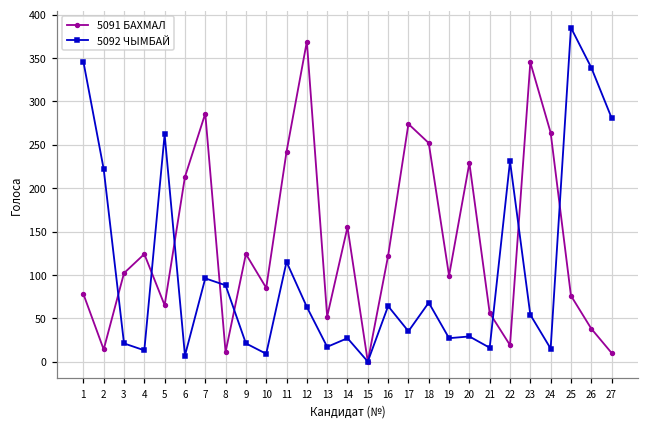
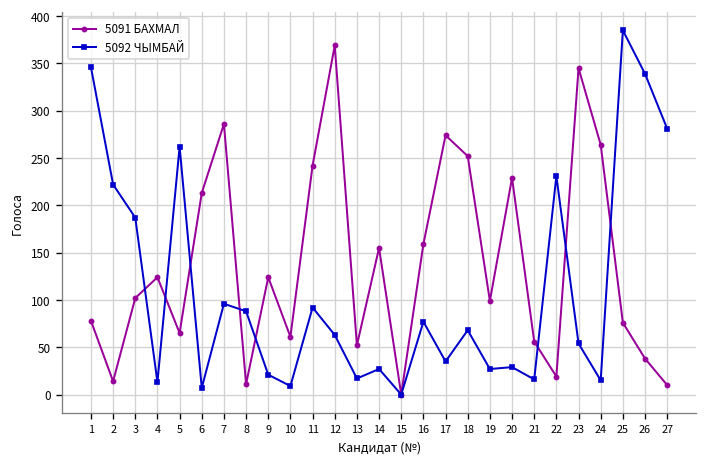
  {
    "5091 БАХМАЛ": {
      "1": 80,
      "2": 10,
      "3": 100,
      "4": 120,
      "5": 70,
      "6": 210,
      "7": 290,
      "8": 10,
      "9": 120,
-     "10": 90,
+     "10": 60,
      "11": 240,
      "12": 370,
      "13": 50,
      "14": 160,
-     "16": 120,
+     "16": 160,
      "17": 270,
      "18": 250,
      "19": 100,
      "20": 230,
      "21": 60,
      "22": 20,
      "23": 350,
      "24": 260,
      "25": 80,
      "26": 40,
      "27": 10
    },
    "5092 ЧЫМБАЙ": {
      "1": 350,
      "2": 220,
-     "3": 20,
+     "3": 190,
      "4": 10,
      "5": 260,
      "6": 10,
      "7": 100,
      "8": 90,
      "9": 20,
      "10": 10,
-     "11": 120,
+     "11": 90,
      "12": 60,
      "13": 20,
      "14": 30,
-     "16": 60,
+     "16": 80,
      "17": 40,
      "18": 70,
      "19": 30,
      "20": 30,
      "21": 20,
      "22": 230,
      "23": 50,
      "24": 20,
      "25": 390,
      "26": 340,
      "27": 280
    }
  }
